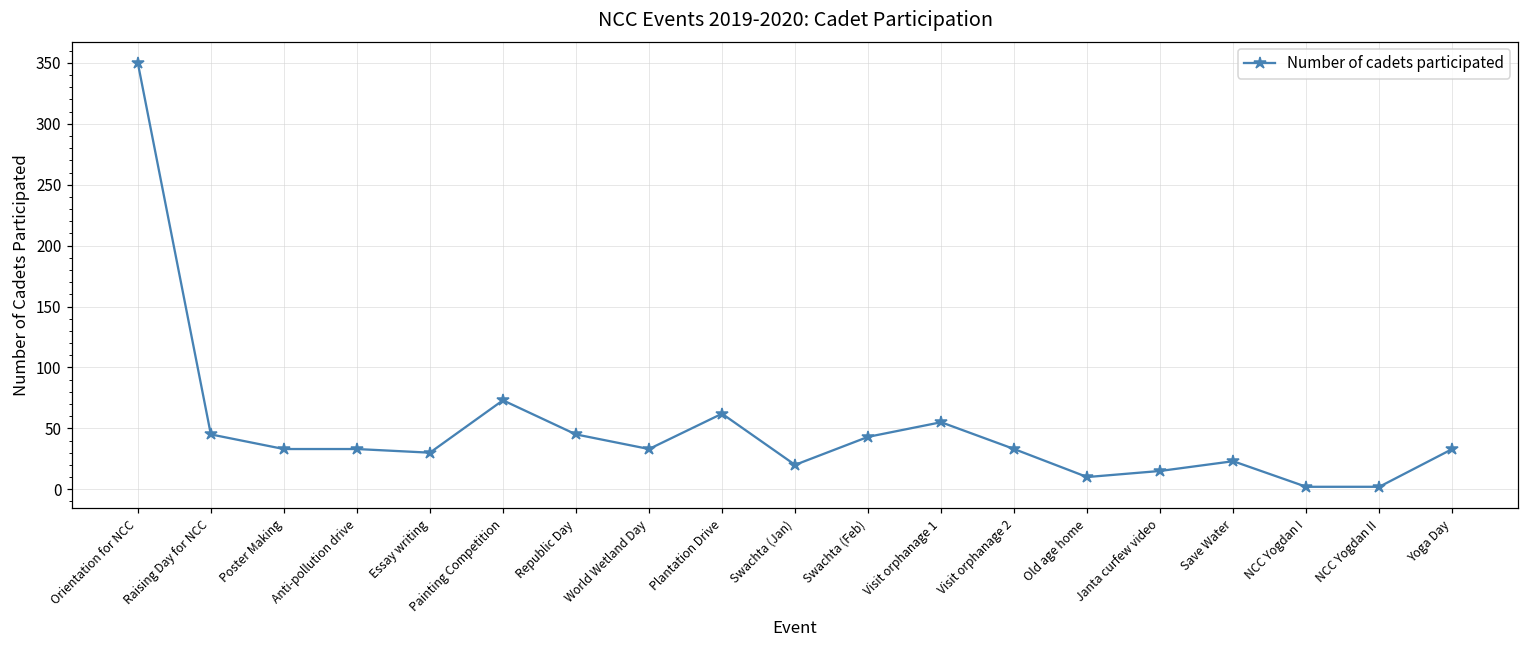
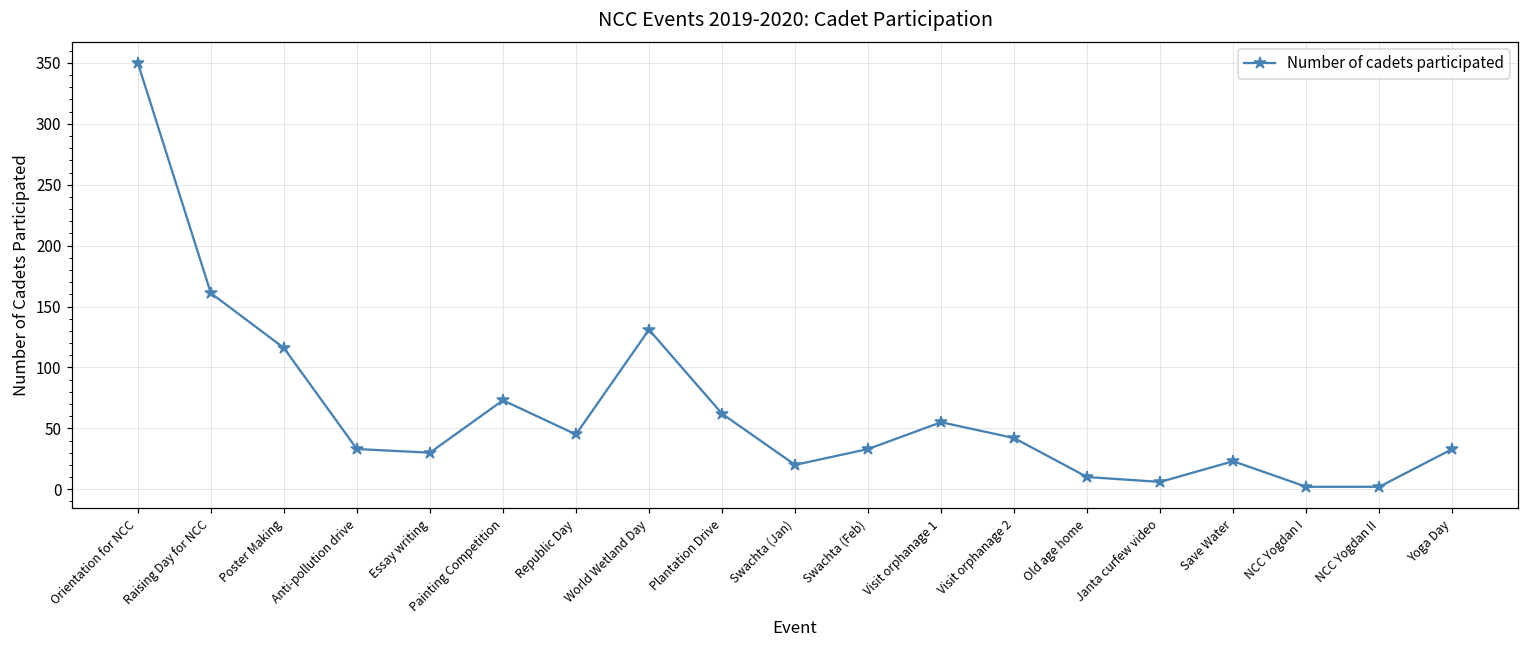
  {
    "Orientation for NCC": 350,
-   "Raising Day for NCC": 45,
-   "Poster Making": 33,
+   "Raising Day for NCC": 161,
+   "Poster Making": 116,
    "Anti-pollution drive": 33,
    "Essay writing": 30,
    "Painting Competition": 73,
    "Republic Day": 45,
-   "World Wetland Day": 33,
+   "World Wetland Day": 131,
    "Plantation Drive": 62,
    "Swachta (Jan)": 20,
-   "Swachta (Feb)": 43,
+   "Swachta (Feb)": 33,
    "Visit orphanage 1": 55,
-   "Visit orphanage 2": 33,
+   "Visit orphanage 2": 42,
    "Old age home": 10,
-   "Janta curfew video": 15,
+   "Janta curfew video": 6,
    "Save Water": 23,
    "NCC Yogdan I": 2,
    "NCC Yogdan II": 2,
    "Yoga Day": 33
  }
